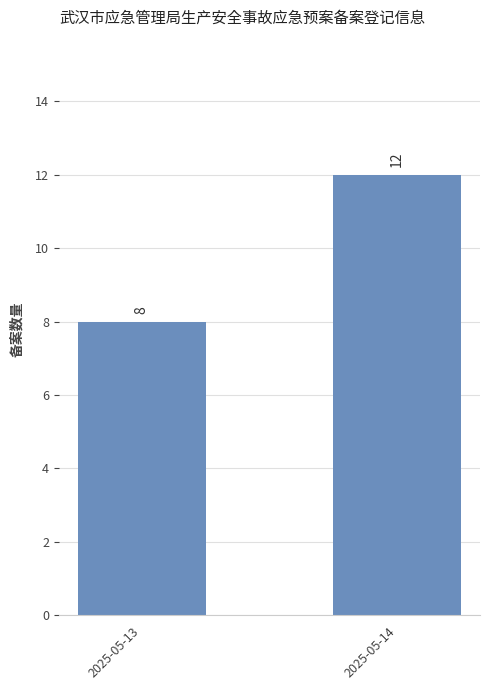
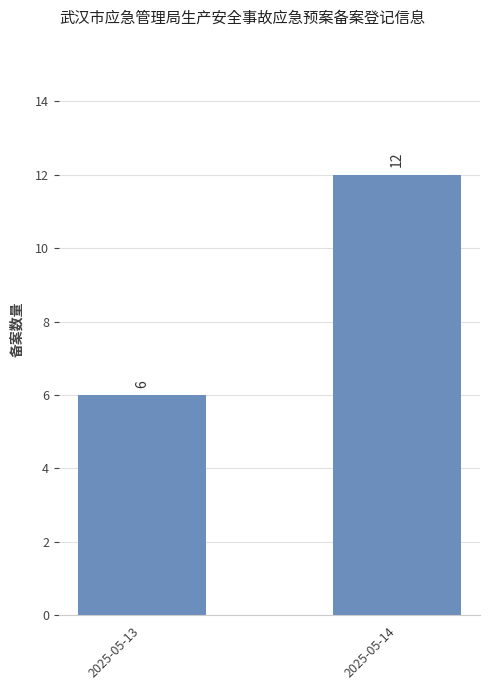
  {
-   "2025-05-13": 8,
+   "2025-05-13": 6,
    "2025-05-14": 12
  }
